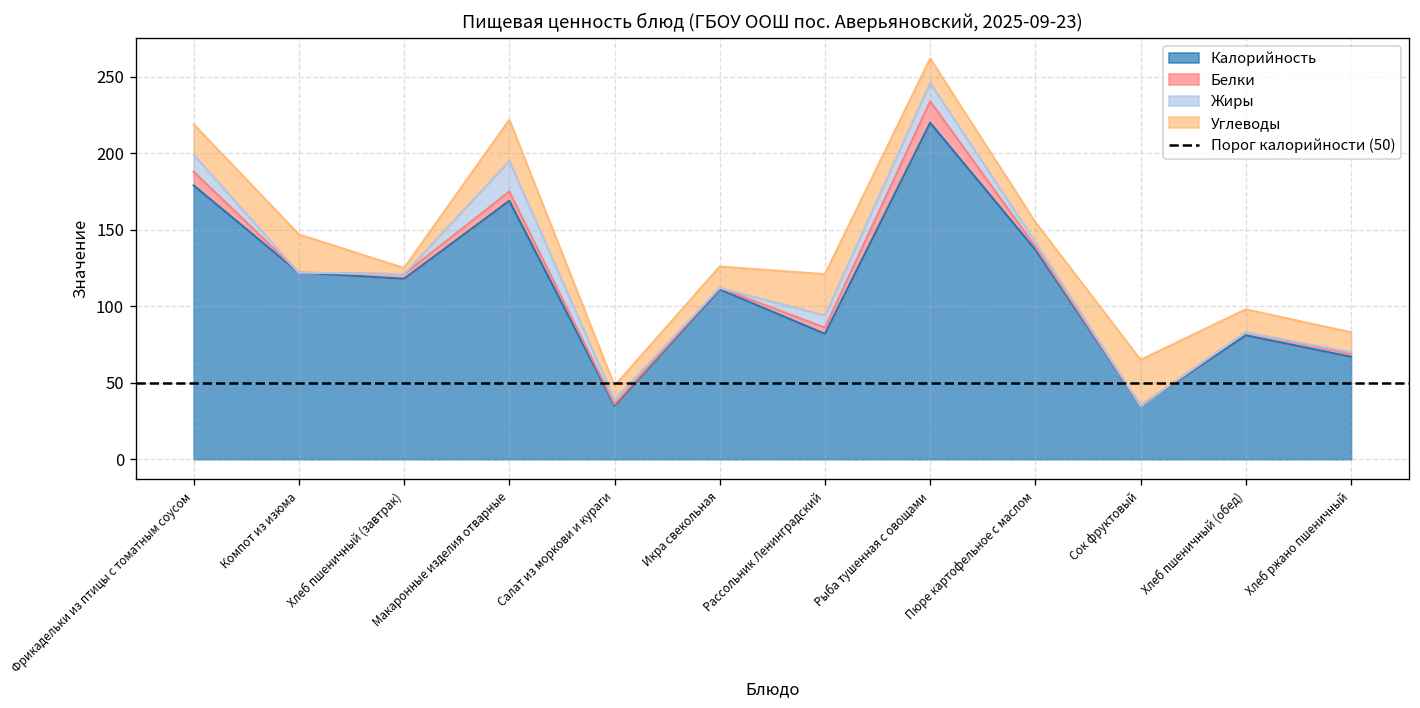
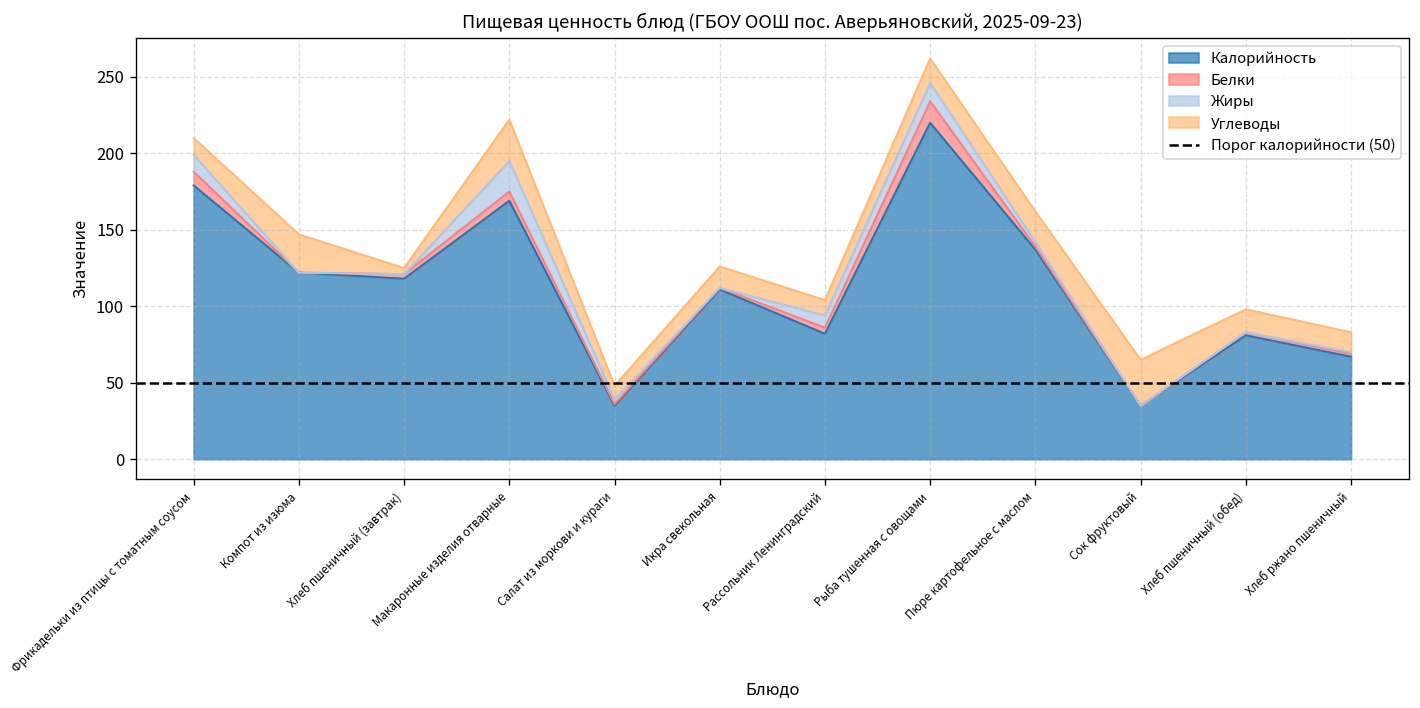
  {
    "Калорийность": {
      "Фрикадельки из птицы с томатным соусом": 179,
      "Хлеб пшеничный (завтрак)": 118,
      "Макаронные изделия отварные": 169,
      "Рассольник Ленинградский": 82,
      "Рыба тушенная с овощами": 220,
      "Пюре картофельное с маслом": 137,
      "Хлеб ржано пшеничный": 67
    },
    "Белки": {
      "Фрикадельки из птицы с томатным соусом": 9,
      "Макаронные изделия отварные": 6,
      "Рассольник Ленинградский": 4,
      "Рыба тушенная с овощами": 14,
      "Пюре картофельное с маслом": 2
    },
    "Жиры": {
      "Фрикадельки из птицы с томатным соусом": 11,
      "Макаронные изделия отварные": 20,
      "Салат из моркови и кураги": 3,
      "Рассольник Ленинградский": 8,
      "Рыба тушенная с овощами": 12,
      "Пюре картофельное с маслом": 3
    },
    "Углеводы": {
-     "Фрикадельки из птицы с томатным соусом": 20,
+     "Фрикадельки из птицы с томатным соусом": 11,
      "Компот из изюма": 25,
      "Хлеб пшеничный (завтрак)": 4,
      "Макаронные изделия отварные": 27,
      "Салат из моркови и кураги": 9,
      "Икра свекольная": 14,
-     "Рассольник Ленинградский": 27,
+     "Рассольник Ленинградский": 10,
      "Рыба тушенная с овощами": 16,
-     "Пюре картофельное с маслом": 13,
+     "Пюре картофельное с маслом": 20,
      "Сок фруктовый": 30,
      "Хлеб пшеничный (обед)": 15,
      "Хлеб ржано пшеничный": 13
    }
  }
